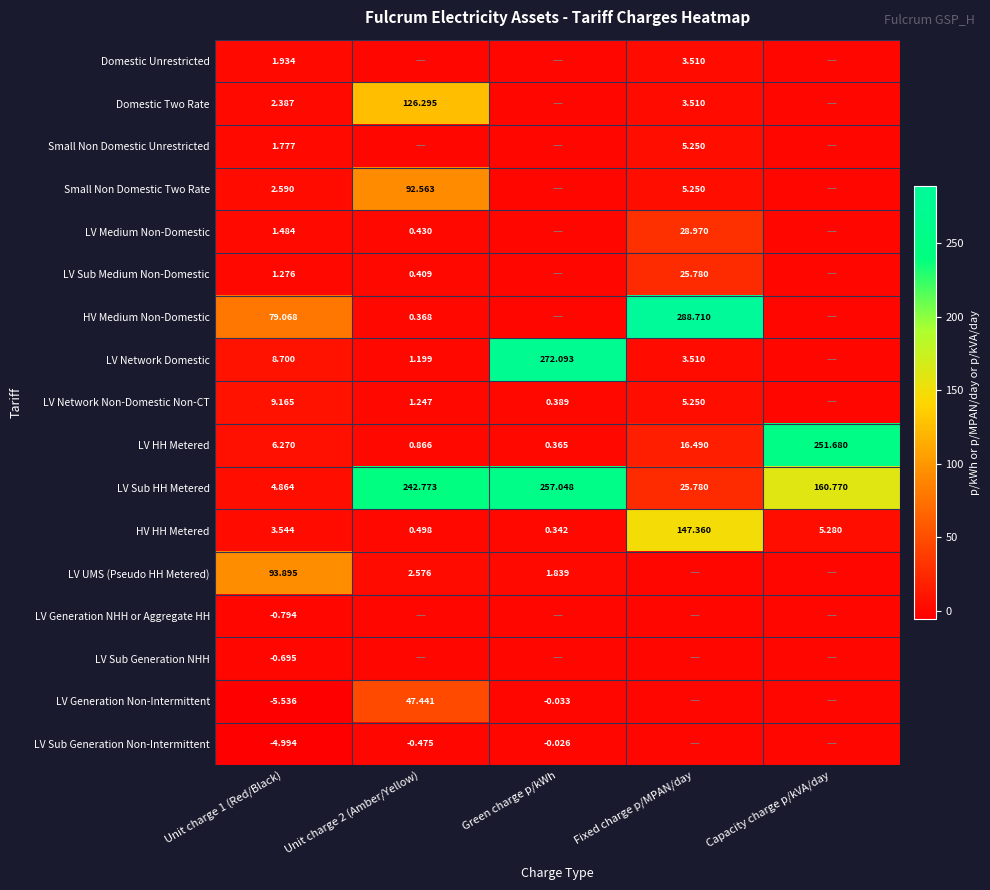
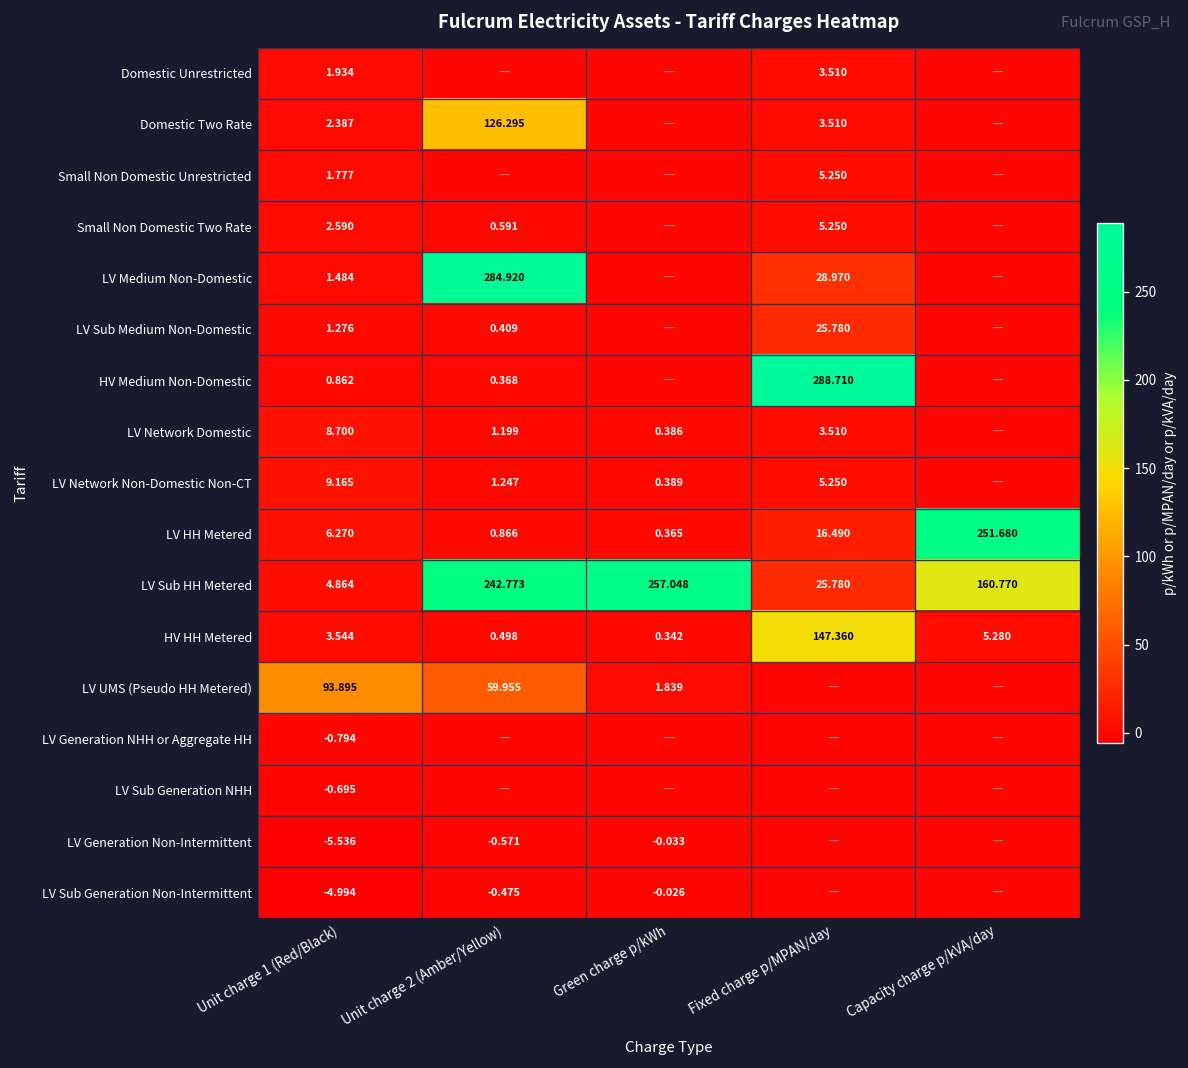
  {
    "Domestic Unrestricted": {
      "Unit charge 1 (Red/Black)": 1.934,
      "Fixed charge p/MPAN/day": 3.510
    },
    "Domestic Two Rate": {
      "Unit charge 1 (Red/Black)": 2.387,
      "Unit charge 2 (Amber/Yellow)": 126.295,
      "Fixed charge p/MPAN/day": 3.510
    },
    "Small Non Domestic Unrestricted": {
      "Unit charge 1 (Red/Black)": 1.777,
      "Fixed charge p/MPAN/day": 5.250
    },
    "Small Non Domestic Two Rate": {
      "Unit charge 1 (Red/Black)": 2.590,
-     "Unit charge 2 (Amber/Yellow)": 92.563,
+     "Unit charge 2 (Amber/Yellow)": 0.591,
      "Fixed charge p/MPAN/day": 5.250
    },
    "LV Medium Non-Domestic": {
      "Unit charge 1 (Red/Black)": 1.484,
-     "Unit charge 2 (Amber/Yellow)": 0.430,
+     "Unit charge 2 (Amber/Yellow)": 284.920,
      "Fixed charge p/MPAN/day": 28.970
    },
    "LV Sub Medium Non-Domestic": {
      "Unit charge 1 (Red/Black)": 1.276,
      "Unit charge 2 (Amber/Yellow)": 0.409,
      "Fixed charge p/MPAN/day": 25.780
    },
    "HV Medium Non-Domestic": {
-     "Unit charge 1 (Red/Black)": 79.068,
+     "Unit charge 1 (Red/Black)": 0.862,
      "Unit charge 2 (Amber/Yellow)": 0.368,
      "Fixed charge p/MPAN/day": 288.710
    },
    "LV Network Domestic": {
      "Unit charge 1 (Red/Black)": 8.700,
      "Unit charge 2 (Amber/Yellow)": 1.199,
-     "Green charge p/kWh": 272.093,
+     "Green charge p/kWh": 0.386,
      "Fixed charge p/MPAN/day": 3.510
    },
    "LV Network Non-Domestic Non-CT": {
      "Unit charge 1 (Red/Black)": 9.165,
      "Unit charge 2 (Amber/Yellow)": 1.247,
      "Green charge p/kWh": 0.389,
      "Fixed charge p/MPAN/day": 5.250
    },
    "LV HH Metered": {
      "Unit charge 1 (Red/Black)": 6.270,
      "Unit charge 2 (Amber/Yellow)": 0.866,
      "Green charge p/kWh": 0.365,
      "Fixed charge p/MPAN/day": 16.490,
      "Capacity charge p/kVA/day": 251.680
    },
    "LV Sub HH Metered": {
      "Unit charge 1 (Red/Black)": 4.864,
      "Unit charge 2 (Amber/Yellow)": 242.773,
      "Green charge p/kWh": 257.048,
      "Fixed charge p/MPAN/day": 25.780,
      "Capacity charge p/kVA/day": 160.770
    },
    "HV HH Metered": {
      "Unit charge 1 (Red/Black)": 3.544,
      "Unit charge 2 (Amber/Yellow)": 0.498,
      "Green charge p/kWh": 0.342,
      "Fixed charge p/MPAN/day": 147.360,
      "Capacity charge p/kVA/day": 5.280
    },
    "LV UMS (Pseudo HH Metered)": {
      "Unit charge 1 (Red/Black)": 93.895,
-     "Unit charge 2 (Amber/Yellow)": 2.576,
+     "Unit charge 2 (Amber/Yellow)": 59.955,
      "Green charge p/kWh": 1.839
    },
    "LV Generation NHH or Aggregate HH": {
      "Unit charge 1 (Red/Black)": -0.794
    },
    "LV Sub Generation NHH": {
      "Unit charge 1 (Red/Black)": -0.695
    },
    "LV Generation Non-Intermittent": {
      "Unit charge 1 (Red/Black)": -5.536,
-     "Unit charge 2 (Amber/Yellow)": 47.441,
+     "Unit charge 2 (Amber/Yellow)": -0.571,
      "Green charge p/kWh": -0.033
    },
    "LV Sub Generation Non-Intermittent": {
      "Unit charge 1 (Red/Black)": -4.994,
      "Unit charge 2 (Amber/Yellow)": -0.475,
      "Green charge p/kWh": -0.026
    }
  }
